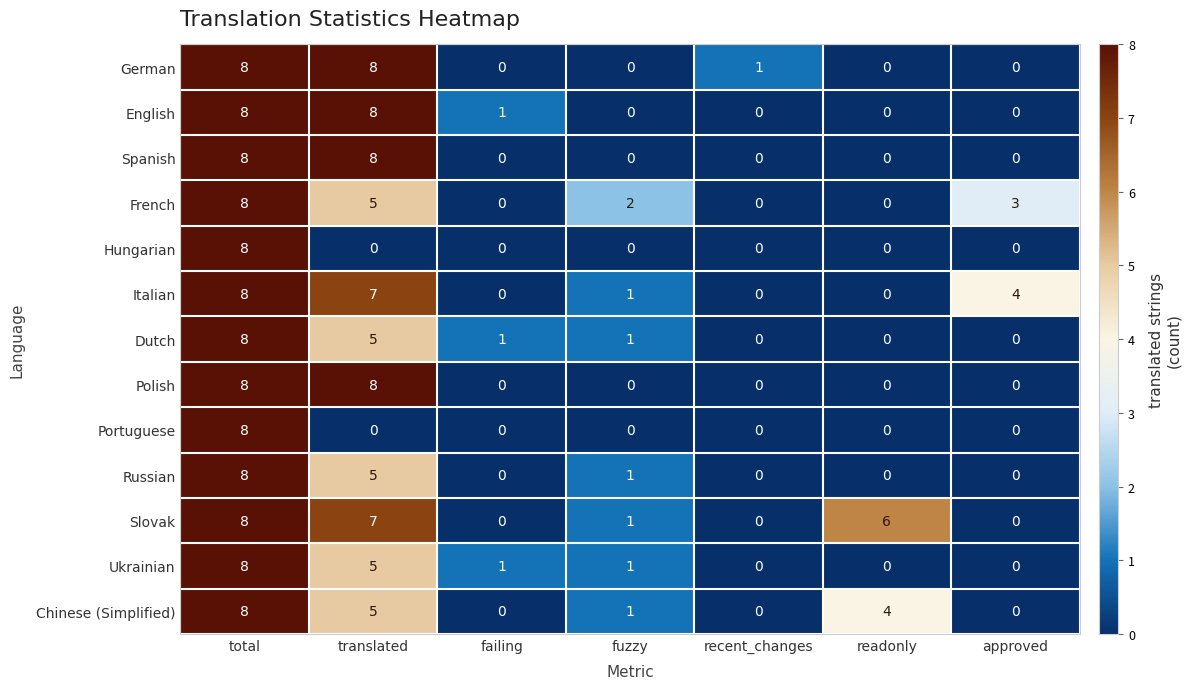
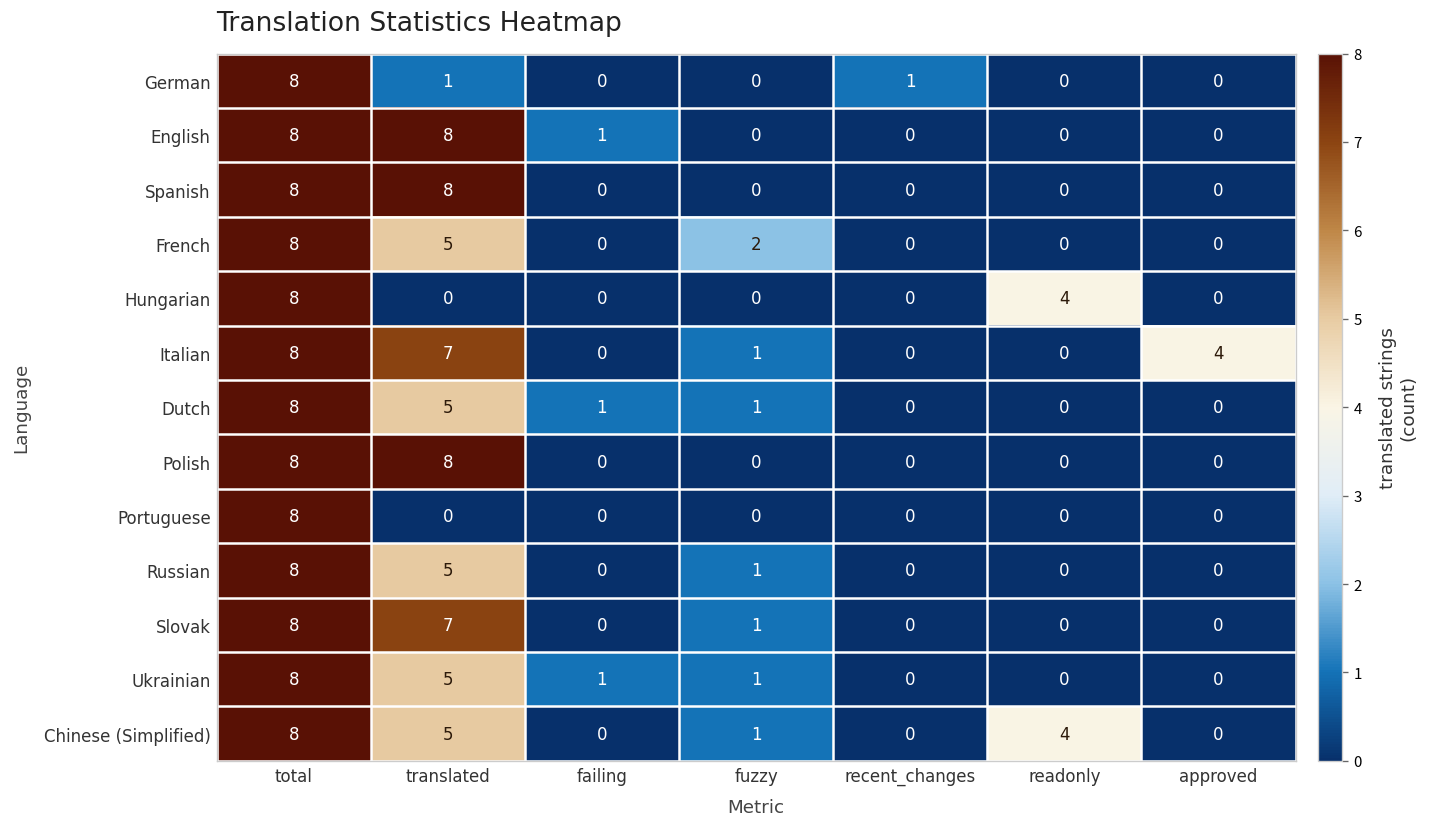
  {
    "German": {
      "total": 8,
-     "translated": 8,
+     "translated": 1,
      "failing": 0,
      "fuzzy": 0,
      "recent_changes": 1,
      "readonly": 0,
      "approved": 0
    },
    "English": {
      "total": 8,
      "translated": 8,
      "failing": 1,
      "fuzzy": 0,
      "recent_changes": 0,
      "readonly": 0,
      "approved": 0
    },
    "Spanish": {
      "total": 8,
      "translated": 8,
      "failing": 0,
      "fuzzy": 0,
      "recent_changes": 0,
      "readonly": 0,
      "approved": 0
    },
    "French": {
      "total": 8,
      "translated": 5,
      "failing": 0,
      "fuzzy": 2,
      "recent_changes": 0,
      "readonly": 0,
-     "approved": 3
+     "approved": 0
    },
    "Hungarian": {
      "total": 8,
      "translated": 0,
      "failing": 0,
      "fuzzy": 0,
      "recent_changes": 0,
-     "readonly": 0,
+     "readonly": 4,
      "approved": 0
    },
    "Italian": {
      "total": 8,
      "translated": 7,
      "failing": 0,
      "fuzzy": 1,
      "recent_changes": 0,
      "readonly": 0,
      "approved": 4
    },
    "Dutch": {
      "total": 8,
      "translated": 5,
      "failing": 1,
      "fuzzy": 1,
      "recent_changes": 0,
      "readonly": 0,
      "approved": 0
    },
    "Polish": {
      "total": 8,
      "translated": 8,
      "failing": 0,
      "fuzzy": 0,
      "recent_changes": 0,
      "readonly": 0,
      "approved": 0
    },
    "Portuguese": {
      "total": 8,
      "translated": 0,
      "failing": 0,
      "fuzzy": 0,
      "recent_changes": 0,
      "readonly": 0,
      "approved": 0
    },
    "Russian": {
      "total": 8,
      "translated": 5,
      "failing": 0,
      "fuzzy": 1,
      "recent_changes": 0,
      "readonly": 0,
      "approved": 0
    },
    "Slovak": {
      "total": 8,
      "translated": 7,
      "failing": 0,
      "fuzzy": 1,
      "recent_changes": 0,
-     "readonly": 6,
+     "readonly": 0,
      "approved": 0
    },
    "Ukrainian": {
      "total": 8,
      "translated": 5,
      "failing": 1,
      "fuzzy": 1,
      "recent_changes": 0,
      "readonly": 0,
      "approved": 0
    },
    "Chinese (Simplified)": {
      "total": 8,
      "translated": 5,
      "failing": 0,
      "fuzzy": 1,
      "recent_changes": 0,
      "readonly": 4,
      "approved": 0
    }
  }
